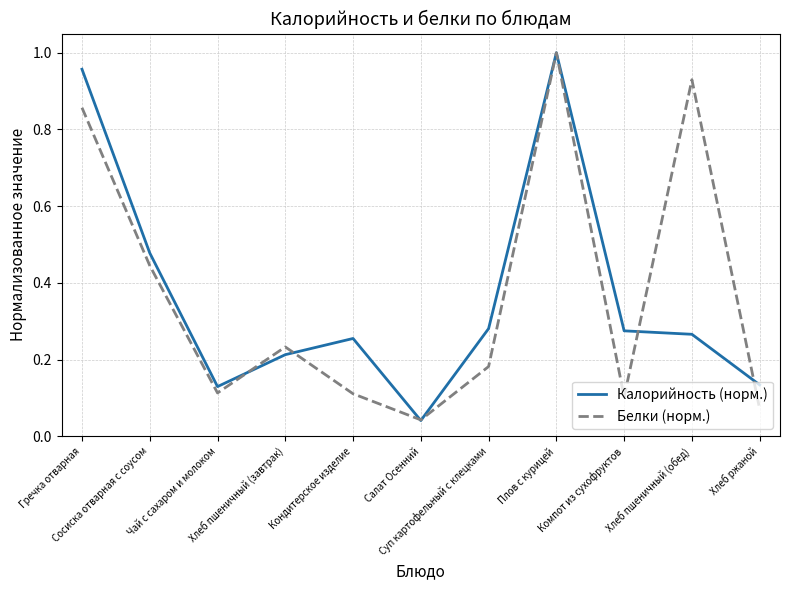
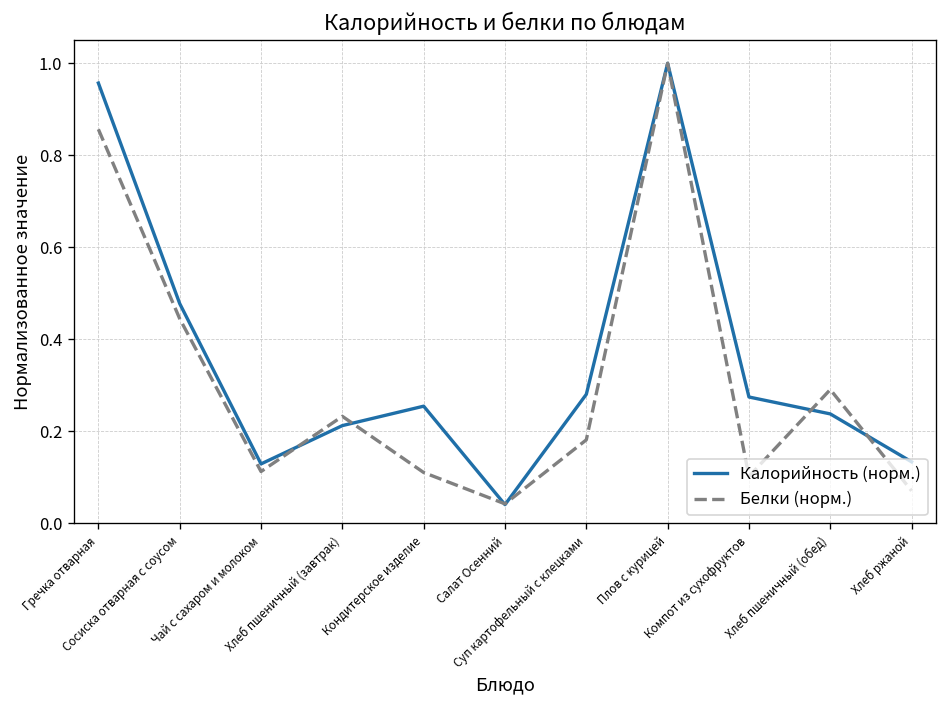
  {
    "Калорийность (норм.)": {
      "Гречка отварная": 0.96,
      "Сосиска отварная с соусом": 0.48,
      "Чай с сахаром и молоком": 0.13,
      "Хлеб пшеничный (завтрак)": 0.21,
      "Кондитерское изделие": 0.25,
      "Суп картофельный с клецками": 0.28,
      "Компот из сухофруктов": 0.27,
-     "Хлеб пшеничный (обед)": 0.27
+     "Хлеб пшеничный (обед)": 0.24
    },
    "Белки (норм.)": {
      "Гречка отварная": 0.86,
      "Сосиска отварная с соусом": 0.44,
      "Чай с сахаром и молоком": 0.11,
      "Хлеб пшеничный (завтрак)": 0.23,
      "Кондитерское изделие": 0.11,
      "Суп картофельный с клецками": 0.18,
-     "Хлеб пшеничный (обед)": 0.93
+     "Хлеб пшеничный (обед)": 0.29
    }
  }
